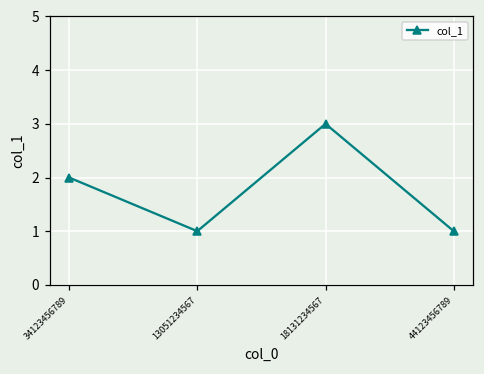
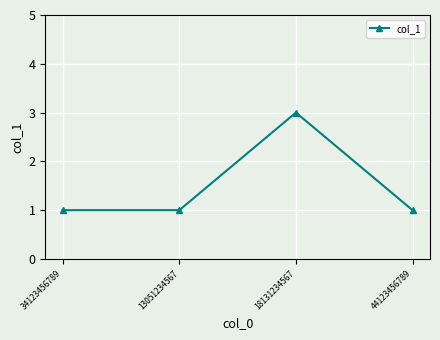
  {
-   "34123456789": 2,
+   "34123456789": 1,
    "13051234567": 1,
    "18131234567": 3,
    "44123456789": 1
  }
